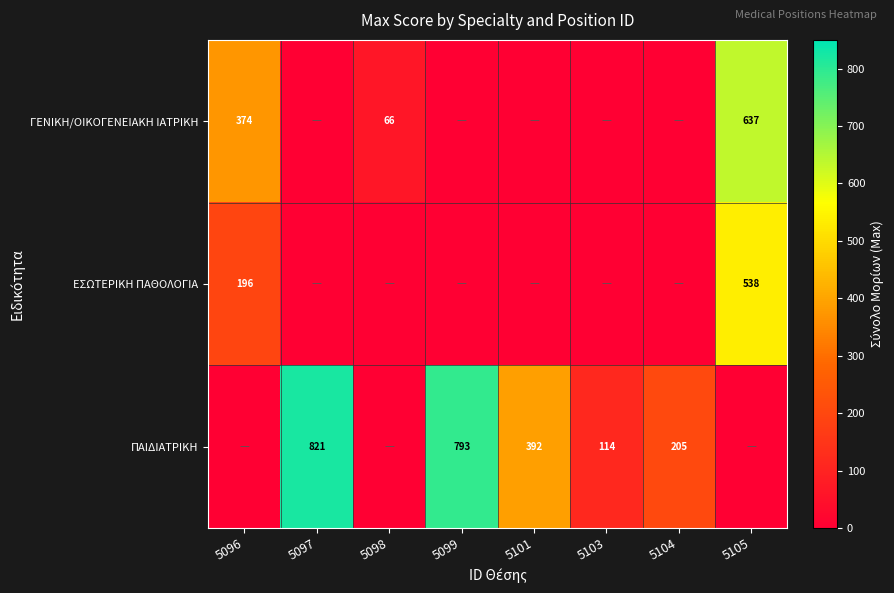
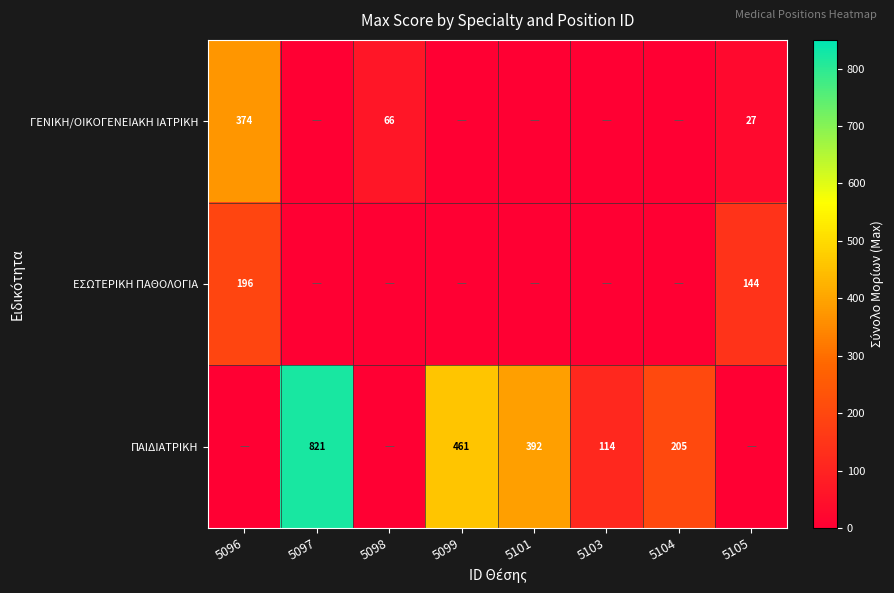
  {
    "ΓΕΝΙΚΗ/ΟΙΚΟΓΕΝΕΙΑΚΗ ΙΑΤΡΙΚΗ": {
      "5096": 374,
      "5098": 66,
-     "5105": 637
+     "5105": 27
    },
    "ΕΣΩΤΕΡΙΚΗ ΠΑΘΟΛΟΓΙΑ": {
      "5096": 196,
-     "5105": 538
+     "5105": 144
    },
    "ΠΑΙΔΙΑΤΡΙΚΗ": {
      "5097": 821,
-     "5099": 793,
+     "5099": 461,
      "5101": 392,
      "5103": 114,
      "5104": 205
    }
  }
